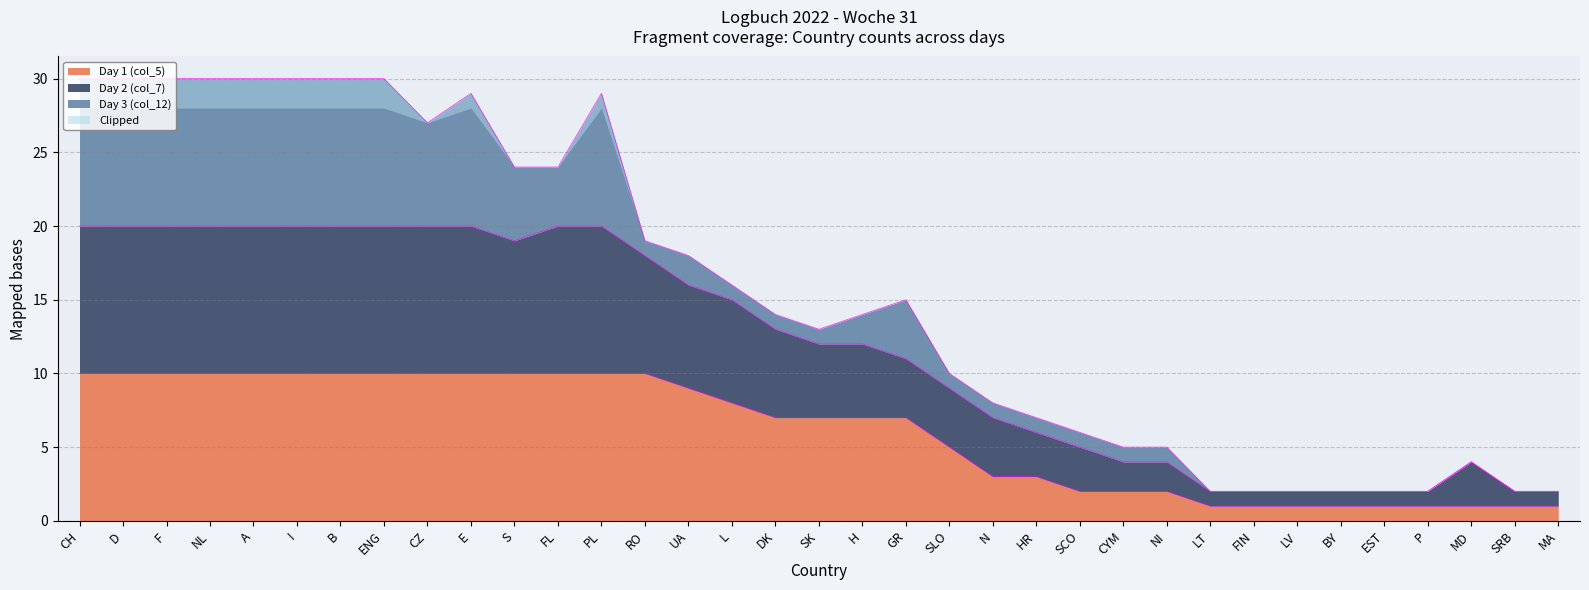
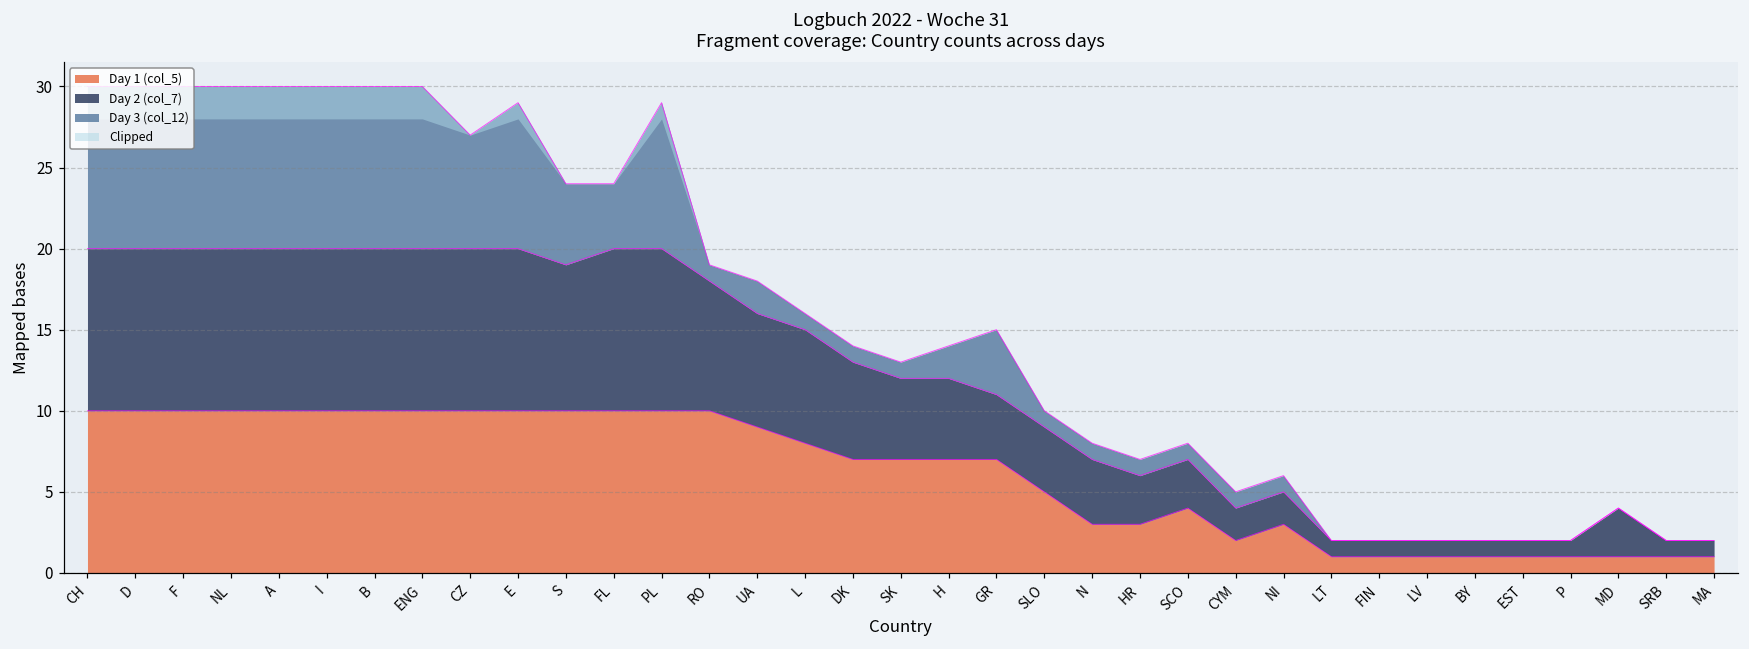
  {
    "Day 1 (col_5)": {
      "CH": 10,
      "D": 10,
      "F": 10,
      "NL": 10,
      "A": 10,
      "I": 10,
      "B": 10,
      "ENG": 10,
      "CZ": 10,
      "E": 10,
      "S": 10,
      "FL": 10,
      "PL": 10,
      "RO": 10,
      "UA": 9,
      "L": 8,
      "DK": 7,
      "SK": 7,
      "H": 7,
      "GR": 7,
      "SLO": 5,
      "N": 3,
      "HR": 3,
-     "SCO": 2,
+     "SCO": 4,
      "CYM": 2,
-     "NI": 2,
+     "NI": 3,
      "LT": 1,
      "FIN": 1,
      "LV": 1,
      "BY": 1,
      "EST": 1,
      "P": 1,
      "MD": 1,
      "SRB": 1,
      "MA": 1
    },
    "Day 2 (col_7)": {
      "CH": 10,
      "D": 10,
      "F": 10,
      "NL": 10,
      "A": 10,
      "I": 10,
      "B": 10,
      "ENG": 10,
      "CZ": 10,
      "E": 10,
      "S": 9,
      "FL": 10,
      "PL": 10,
      "RO": 8,
      "UA": 7,
      "L": 7,
      "DK": 6,
      "SK": 5,
      "H": 5,
      "GR": 4,
      "SLO": 4,
      "N": 4,
      "HR": 3,
      "SCO": 3,
      "CYM": 2,
      "NI": 2
    },
    "Clipped": {
      "NL": 10,
      "A": 10,
      "I": 10,
      "B": 10,
      "ENG": 10,
      "E": 9,
      "PL": 9
    }
  }
